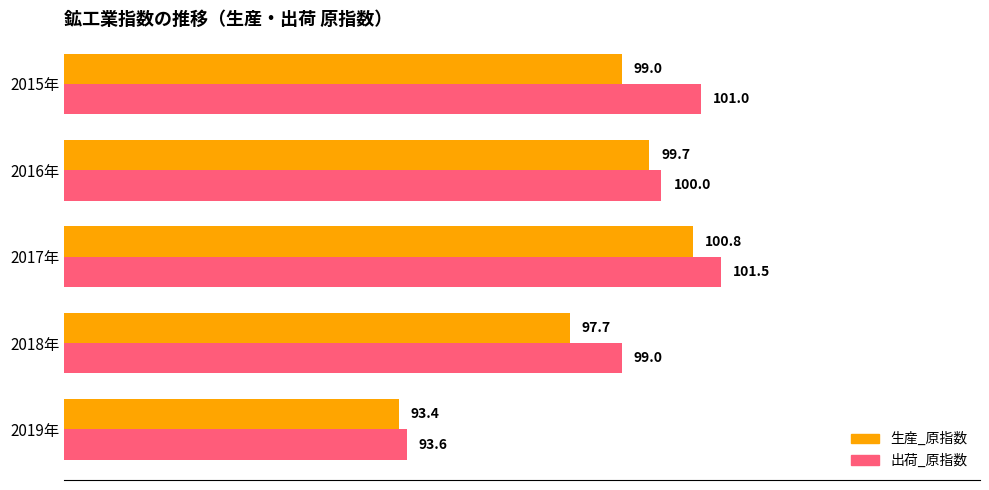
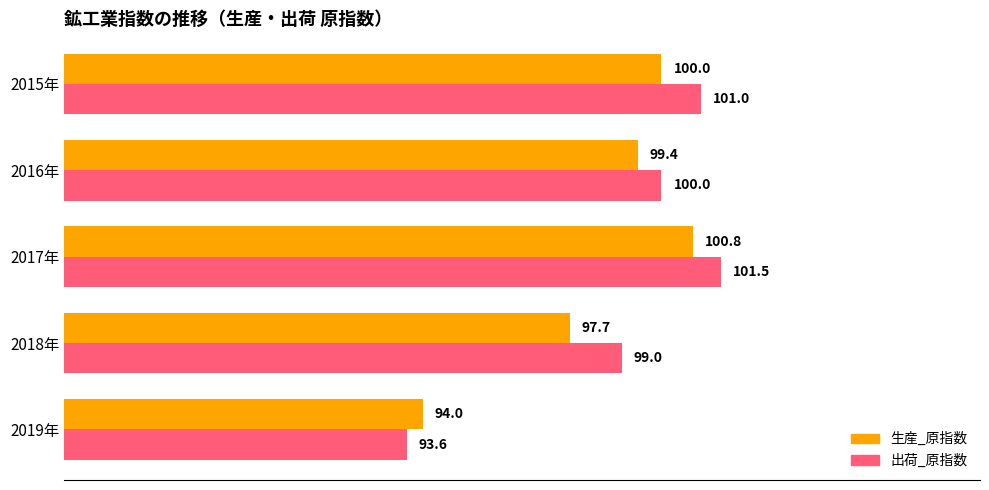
  {
    "生産_原指数": {
-     "2015年": 99.0,
-     "2016年": 99.7,
+     "2015年": 100.0,
+     "2016年": 99.4,
      "2017年": 100.8,
      "2018年": 97.7,
-     "2019年": 93.4
+     "2019年": 94.0
    },
    "出荷_原指数": {
      "2015年": 101.0,
      "2016年": 100.0,
      "2017年": 101.5,
      "2018年": 99.0,
      "2019年": 93.6
    }
  }
